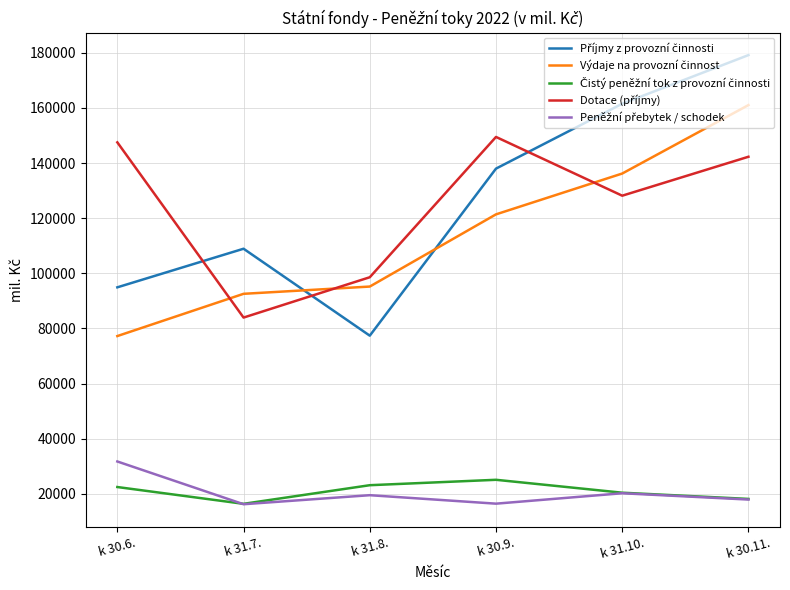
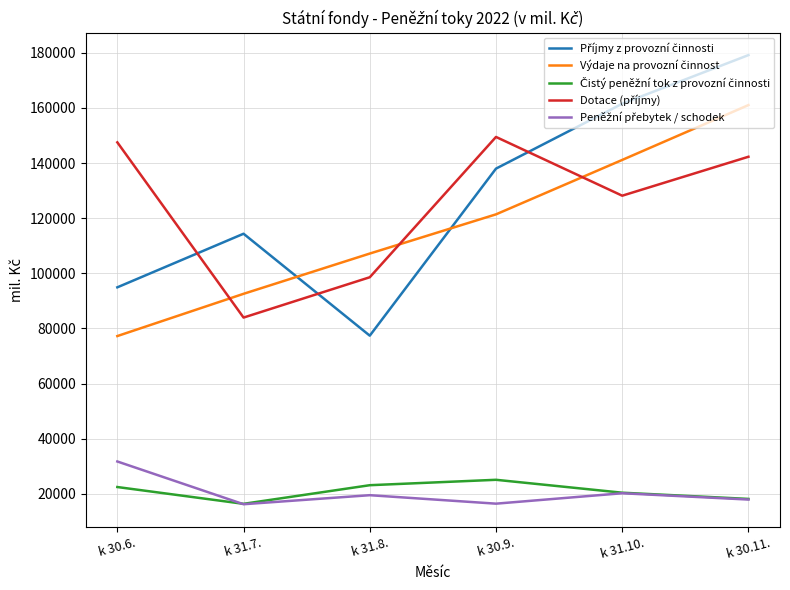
  {
    "Příjmy z provozní činnosti": {
      "k 30.6.": 95000,
-     "k 31.7.": 109000,
+     "k 31.7.": 114000,
      "k 31.8.": 77000,
      "k 30.9.": 138000
    },
    "Výdaje na provozní činnost": {
      "k 30.6.": 77000,
      "k 31.7.": 93000,
-     "k 31.8.": 95000,
+     "k 31.8.": 107000,
      "k 30.9.": 121000,
-     "k 31.10.": 136000
+     "k 31.10.": 141000
    },
    "Čistý peněžní tok z provozní činnosti": {
      "k 30.6.": 22000,
      "k 31.8.": 23000,
      "k 30.9.": 25000
    },
    "Dotace (příjmy)": {
      "k 30.6.": 148000,
      "k 31.7.": 84000,
      "k 31.8.": 99000,
      "k 30.9.": 149000,
      "k 31.10.": 128000,
      "k 30.11.": 142000
    },
    "Peněžní přebytek / schodek": {
      "k 30.6.": 32000,
      "k 31.8.": 19000,
      "k 30.9.": 16000
    }
  }
